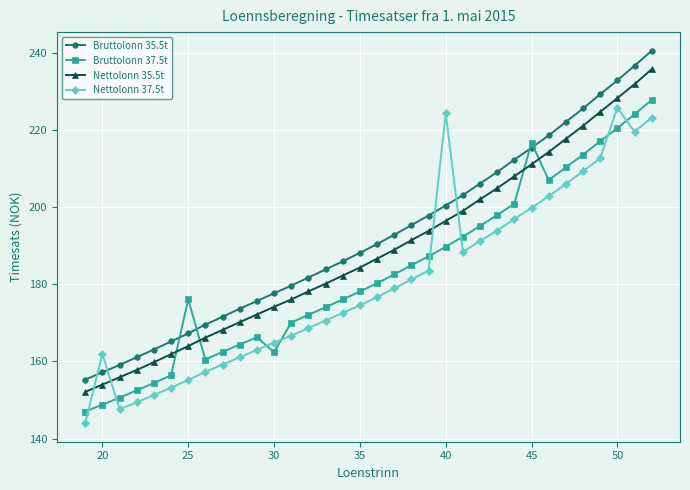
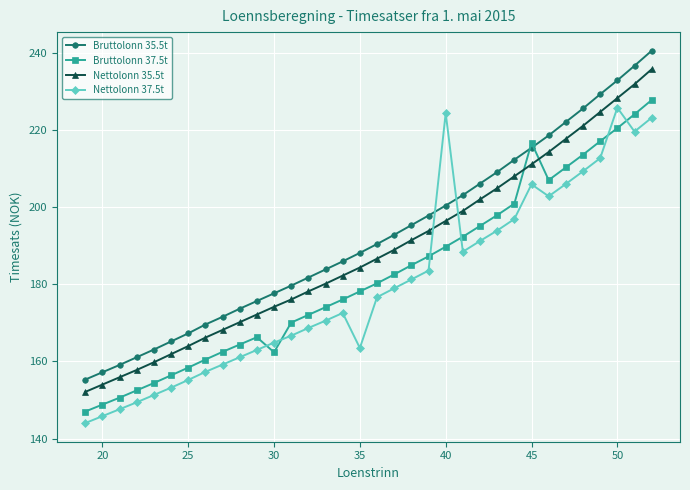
  {
    "Bruttolonn 37.5t": {
      "20": 149,
-     "25": 176,
+     "25": 158,
      "30": 162,
      "35": 178,
      "40": 190,
      "45": 217,
      "50": 221
    },
    "Nettolonn 37.5t": {
-     "20": 162,
+     "20": 146,
      "25": 155,
      "30": 165,
-     "35": 175,
+     "35": 164,
      "40": 225,
-     "45": 200,
+     "45": 206,
      "50": 226
    }
  }
